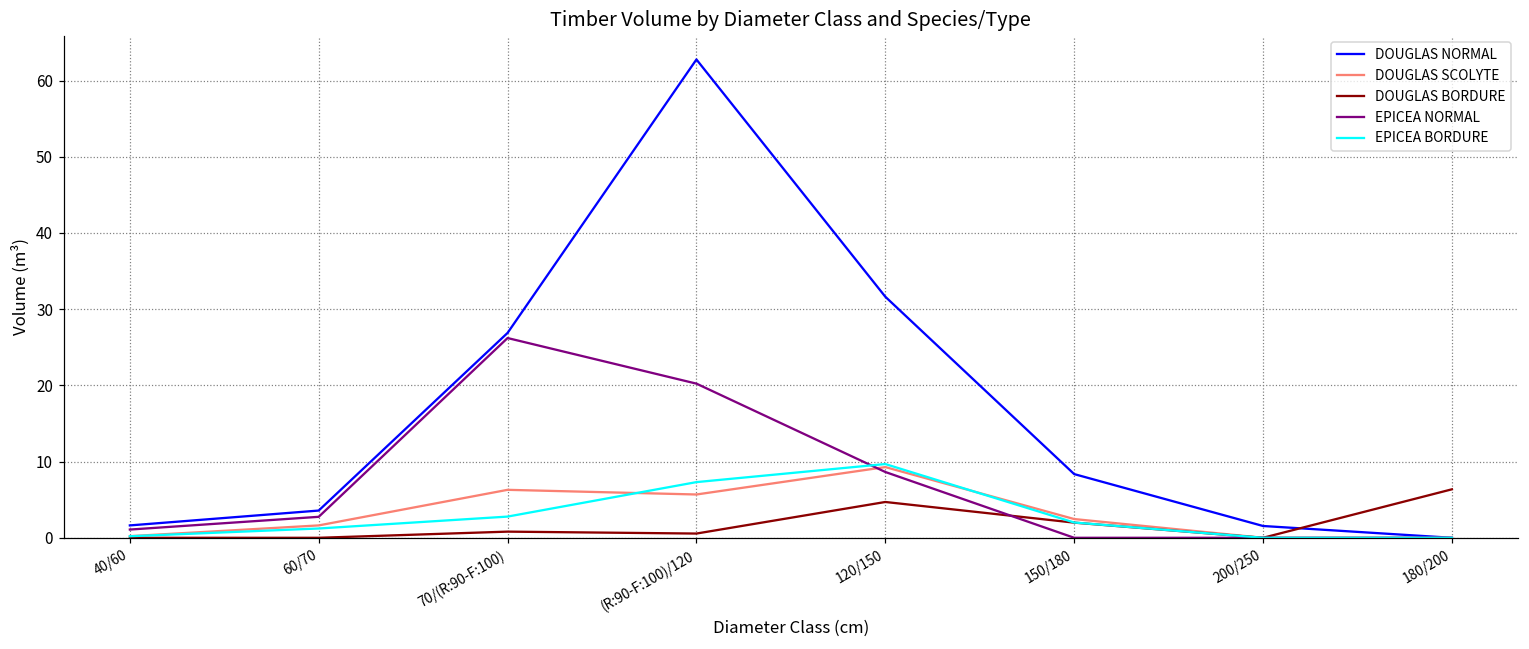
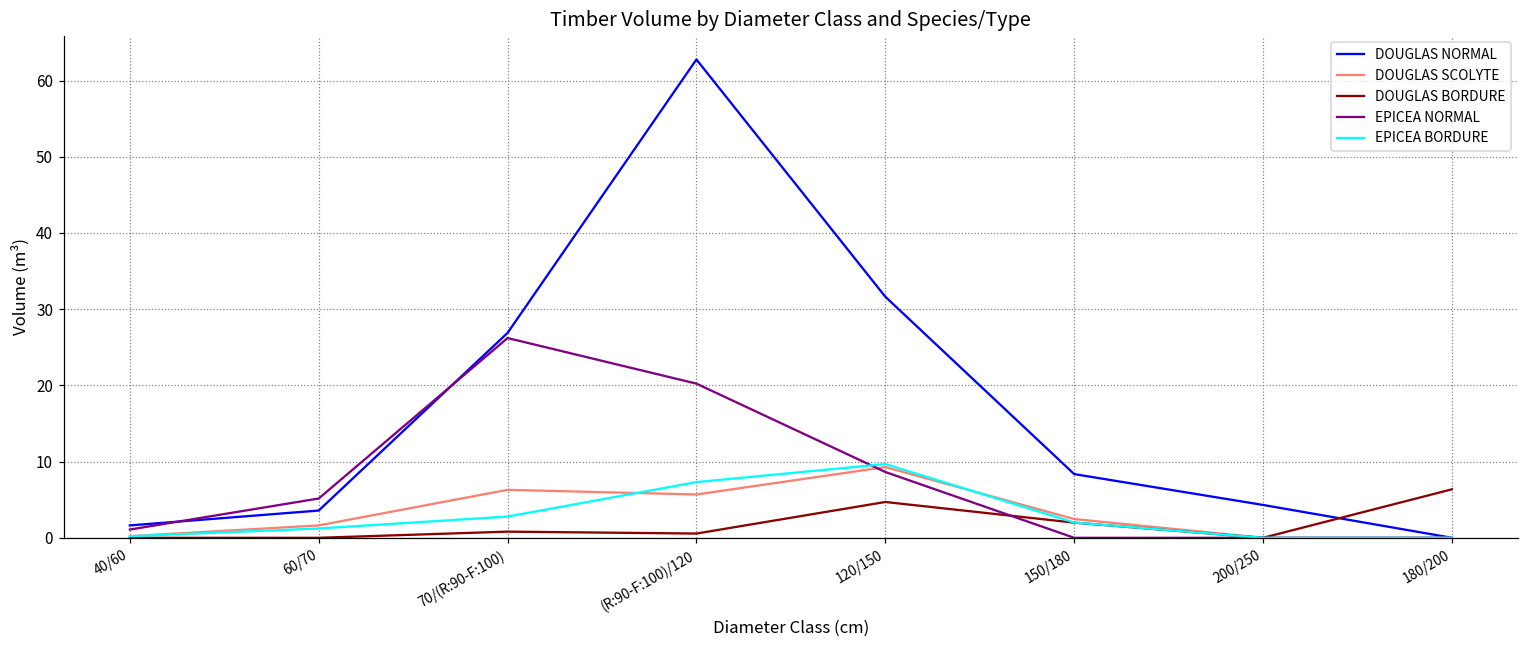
  {
    "DOUGLAS NORMAL": {
      "40/60": 2,
      "60/70": 4,
      "70/(R:90-F:100)": 27,
      "(R:90-F:100)/120": 63,
      "120/150": 32,
      "150/180": 8,
-     "200/250": 2
+     "200/250": 4
    },
    "DOUGLAS SCOLYTE": {
      "60/70": 2,
      "70/(R:90-F:100)": 6,
      "(R:90-F:100)/120": 6,
      "120/150": 9,
      "150/180": 2
    },
    "DOUGLAS BORDURE": {
      "60/70": 0,
      "70/(R:90-F:100)": 1,
      "(R:90-F:100)/120": 1,
      "120/150": 5,
      "180/200": 6
    },
    "EPICEA NORMAL": {
      "40/60": 1,
-     "60/70": 3,
+     "60/70": 5,
      "70/(R:90-F:100)": 26,
      "(R:90-F:100)/120": 20,
      "120/150": 9,
      "150/180": 0
    },
    "EPICEA BORDURE": {
      "60/70": 1,
      "70/(R:90-F:100)": 3,
      "(R:90-F:100)/120": 7,
      "120/150": 10
    }
  }
